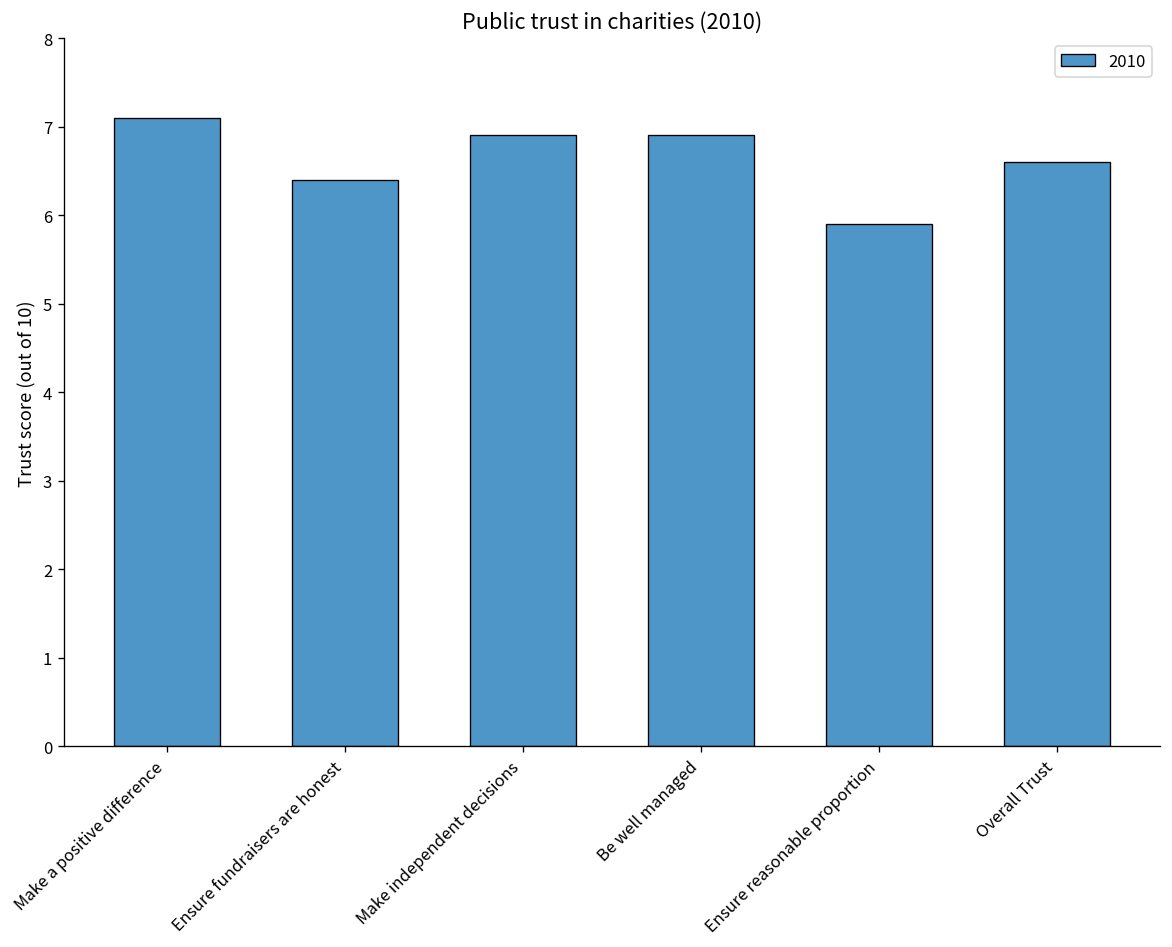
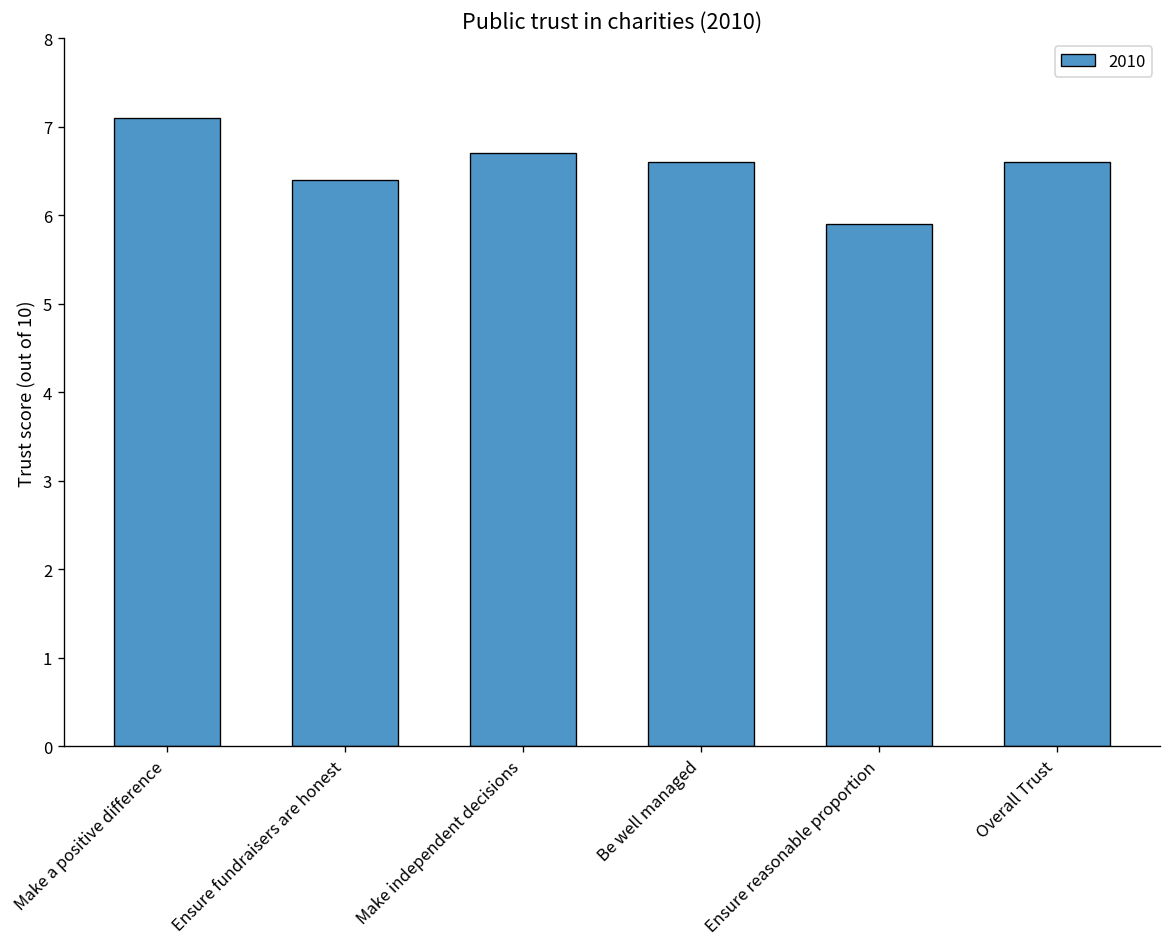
  {
    "Make a positive difference": 7.1,
    "Ensure fundraisers are honest": 6.4,
-   "Make independent decisions": 6.9,
-   "Be well managed": 6.9,
+   "Make independent decisions": 6.7,
+   "Be well managed": 6.6,
    "Ensure reasonable proportion": 5.9,
    "Overall Trust": 6.6
  }
